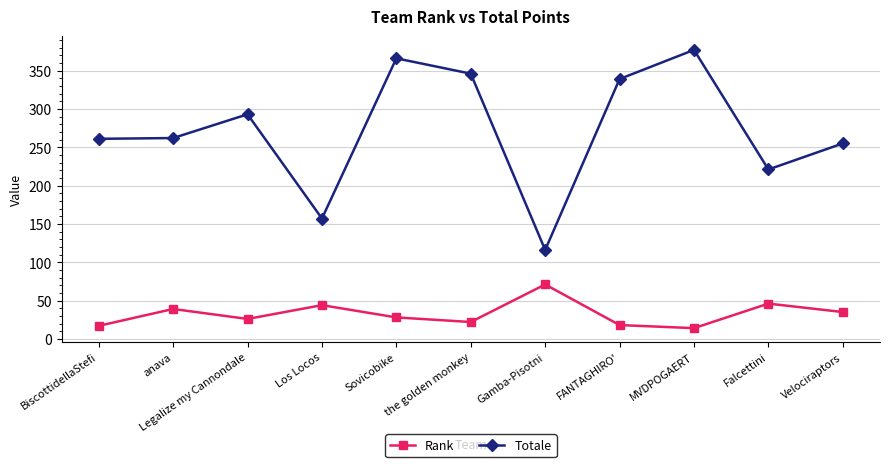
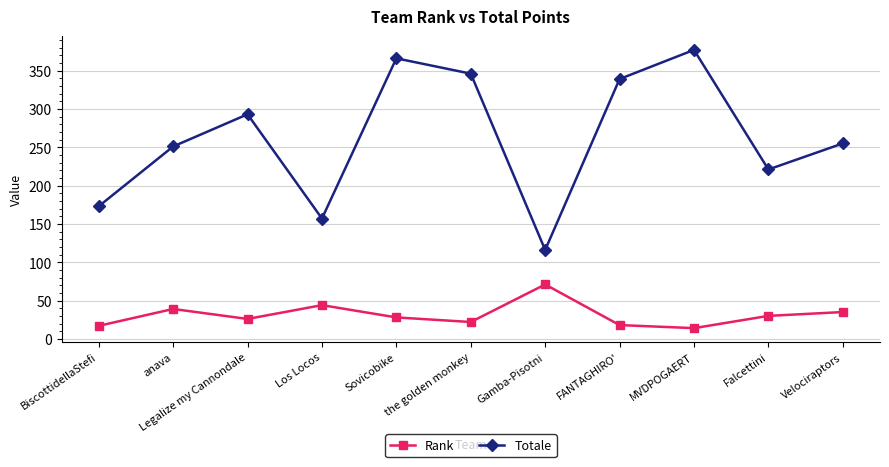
  {
    "Rank": {
      "BiscottidellaStefi": 20,
      "anava": 40,
      "Legalize my Cannondale": 30,
      "Los Locos": 40,
      "Sovicobike": 30,
      "the golden monkey": 20,
      "Gamba-Pisotni": 70,
      "FANTAGHIRO'": 20,
      "MVDPOGAERT": 10,
-     "Falcettini": 50,
+     "Falcettini": 30,
      "Velociraptors": 40
    },
    "Totale": {
-     "BiscottidellaStefi": 260,
-     "anava": 260,
+     "BiscottidellaStefi": 170,
+     "anava": 250,
      "Legalize my Cannondale": 290,
      "Los Locos": 160,
      "Sovicobike": 370,
      "the golden monkey": 350,
      "Gamba-Pisotni": 120,
      "FANTAGHIRO'": 340,
      "MVDPOGAERT": 380,
      "Falcettini": 220,
      "Velociraptors": 260
    }
  }
